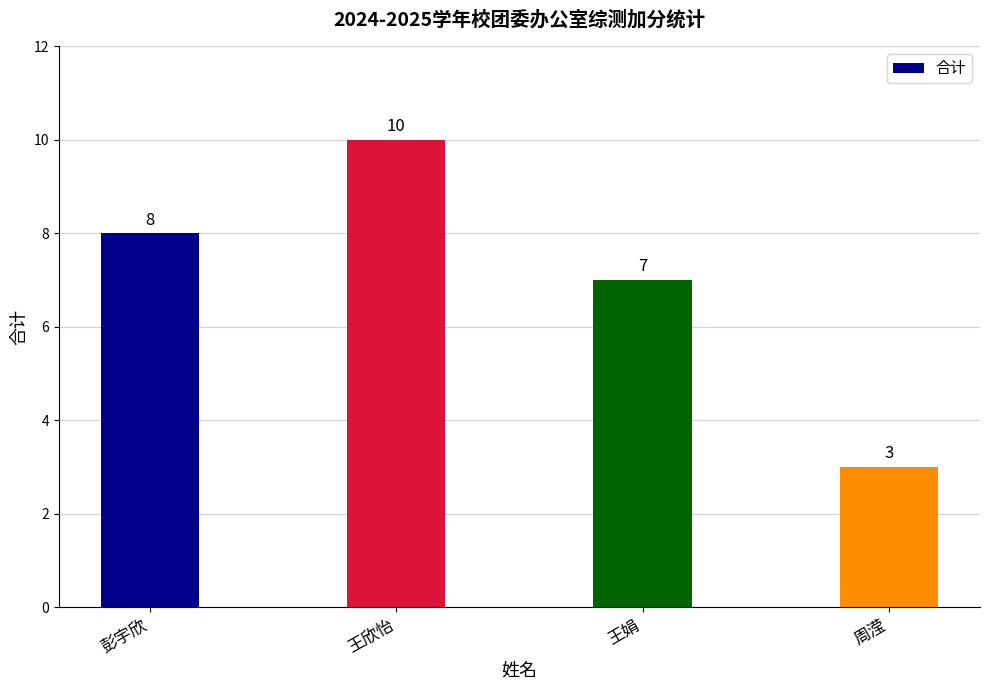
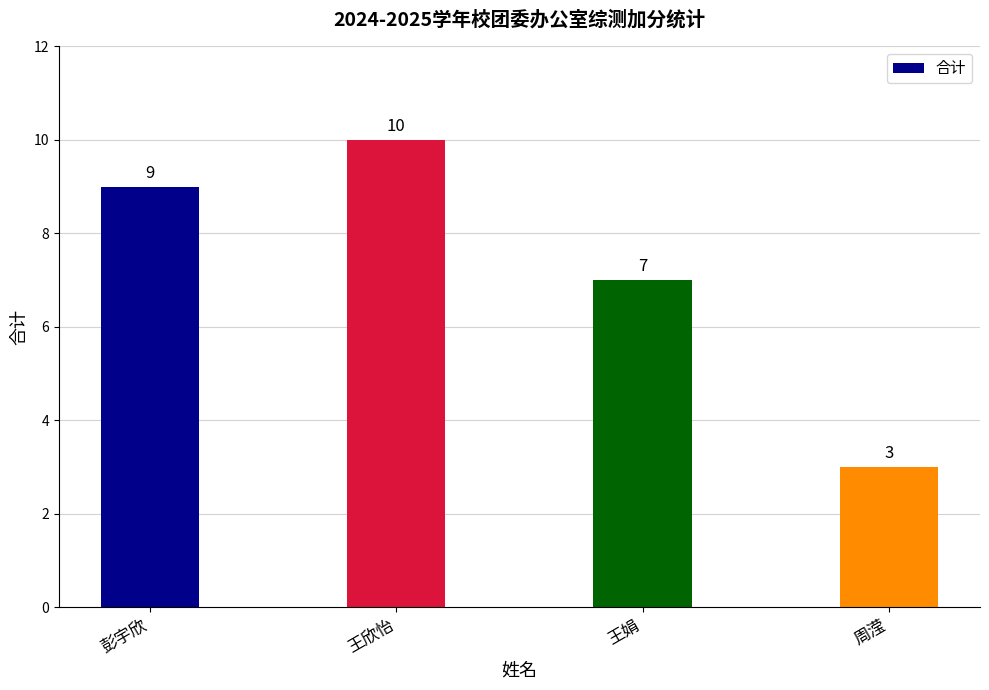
  {
-   "彭宇欣": 8,
+   "彭宇欣": 9,
    "王欣怡": 10,
    "王娟": 7,
    "周滢": 3
  }
